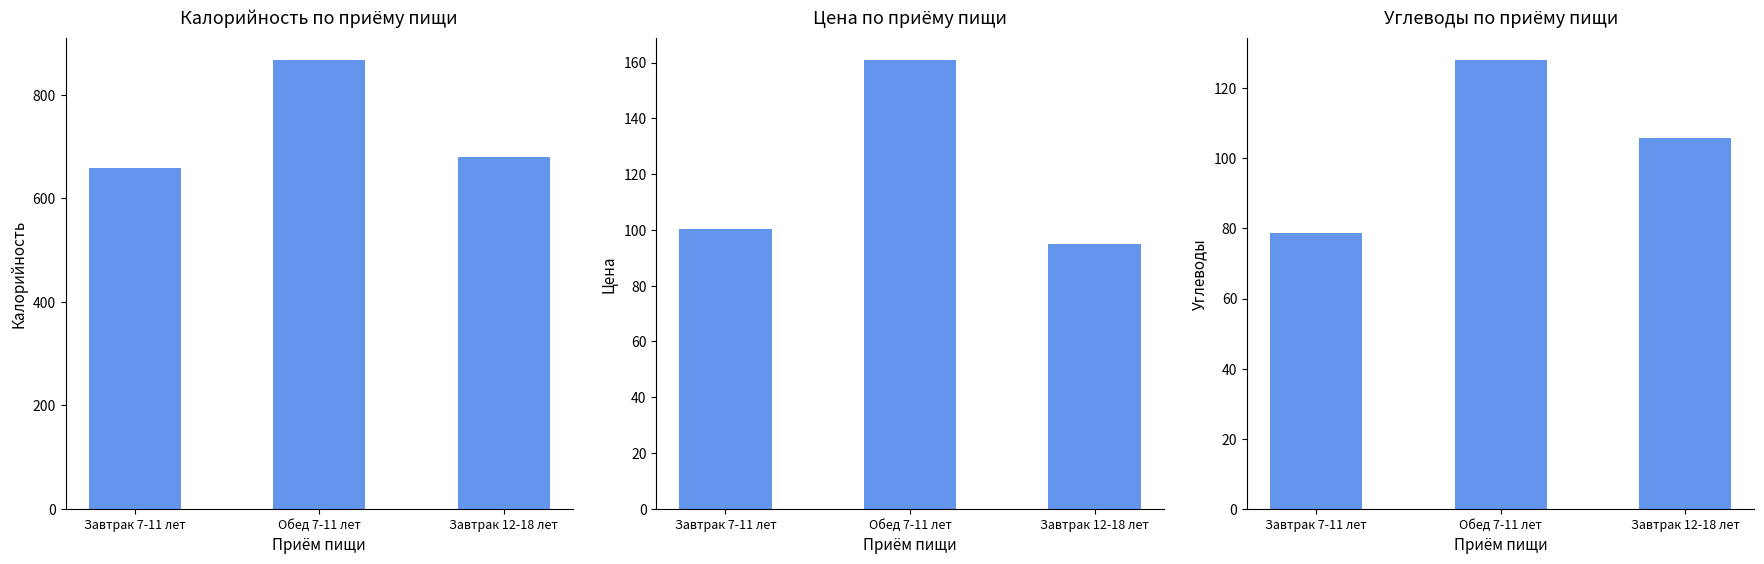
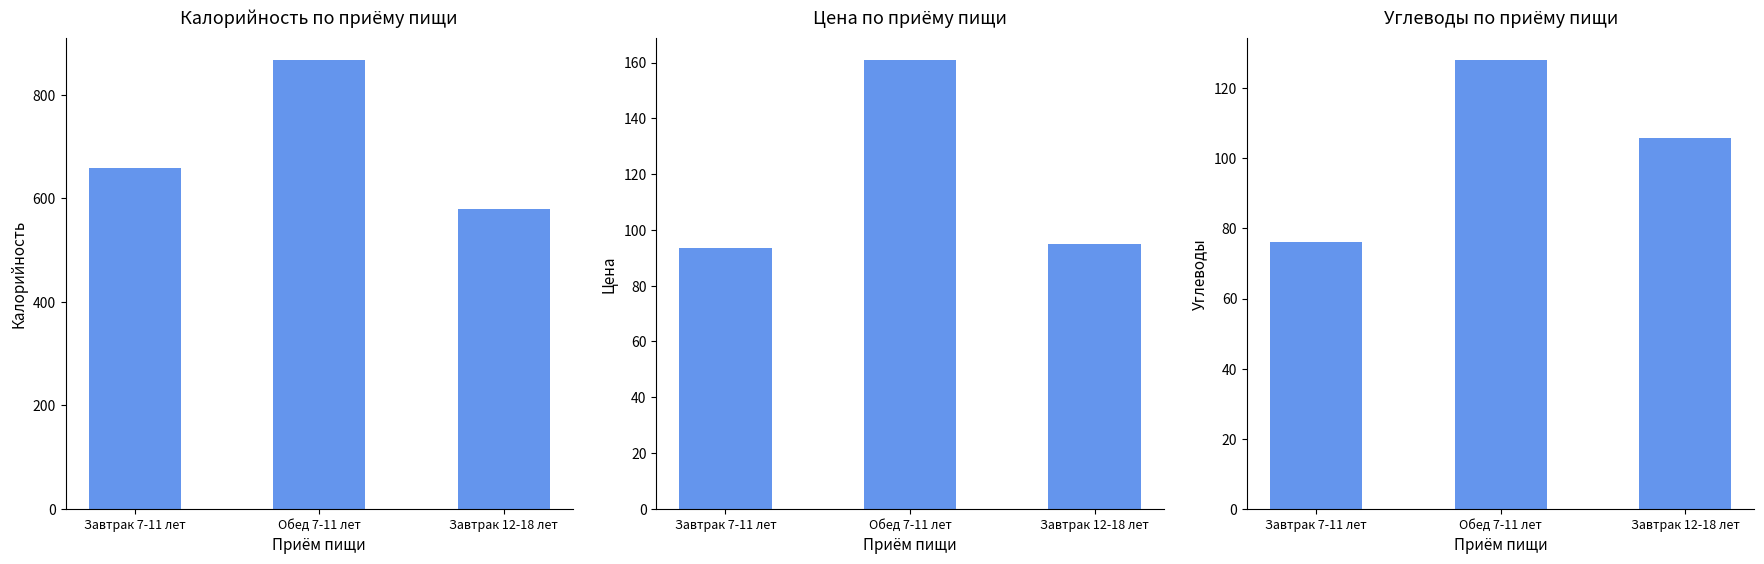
  {
    "Калорийность по приёму пищи": {
      "Завтрак 7-11 лет": 660,
      "Обед 7-11 лет": 870,
-     "Завтрак 12-18 лет": 680
+     "Завтрак 12-18 лет": 580
    },
    "Цена по приёму пищи": {
-     "Завтрак 7-11 лет": 100,
+     "Завтрак 7-11 лет": 94,
      "Обед 7-11 лет": 161,
      "Завтрак 12-18 лет": 95
    },
    "Углеводы по приёму пищи": {
-     "Завтрак 7-11 лет": 79,
+     "Завтрак 7-11 лет": 76,
      "Обед 7-11 лет": 128,
      "Завтрак 12-18 лет": 106
    }
  }
